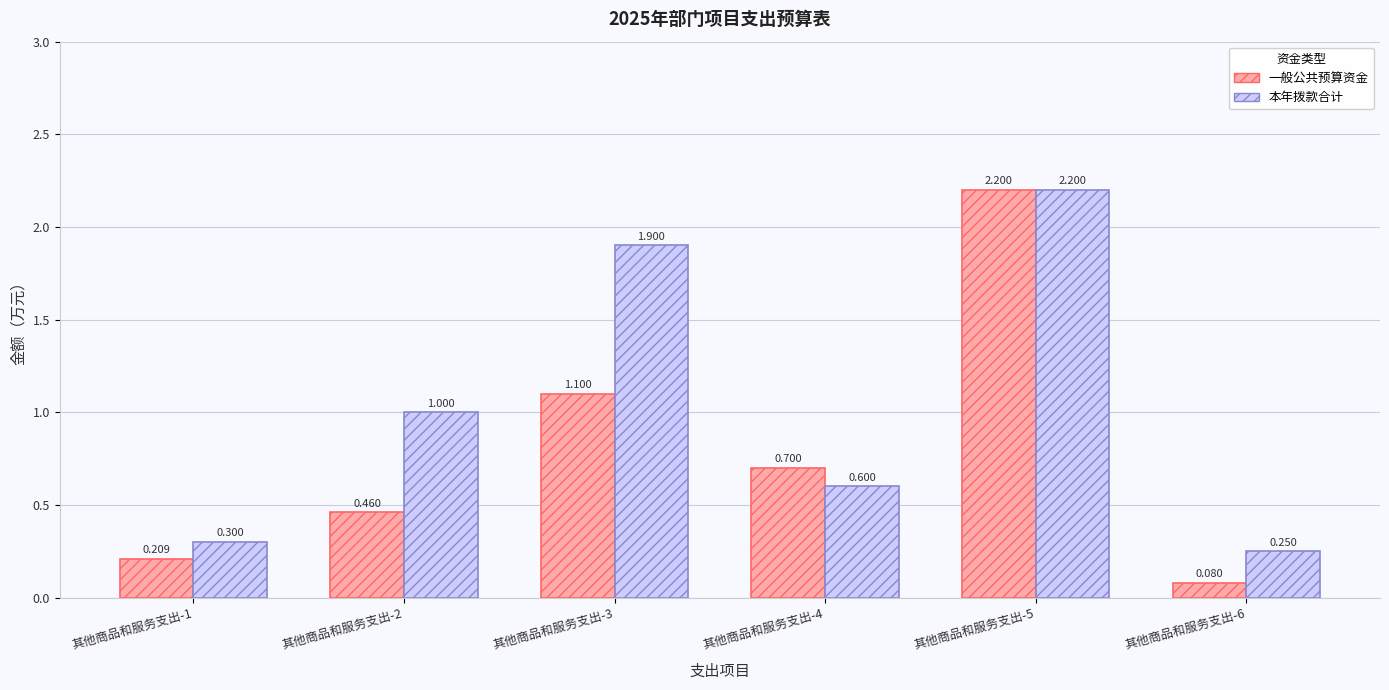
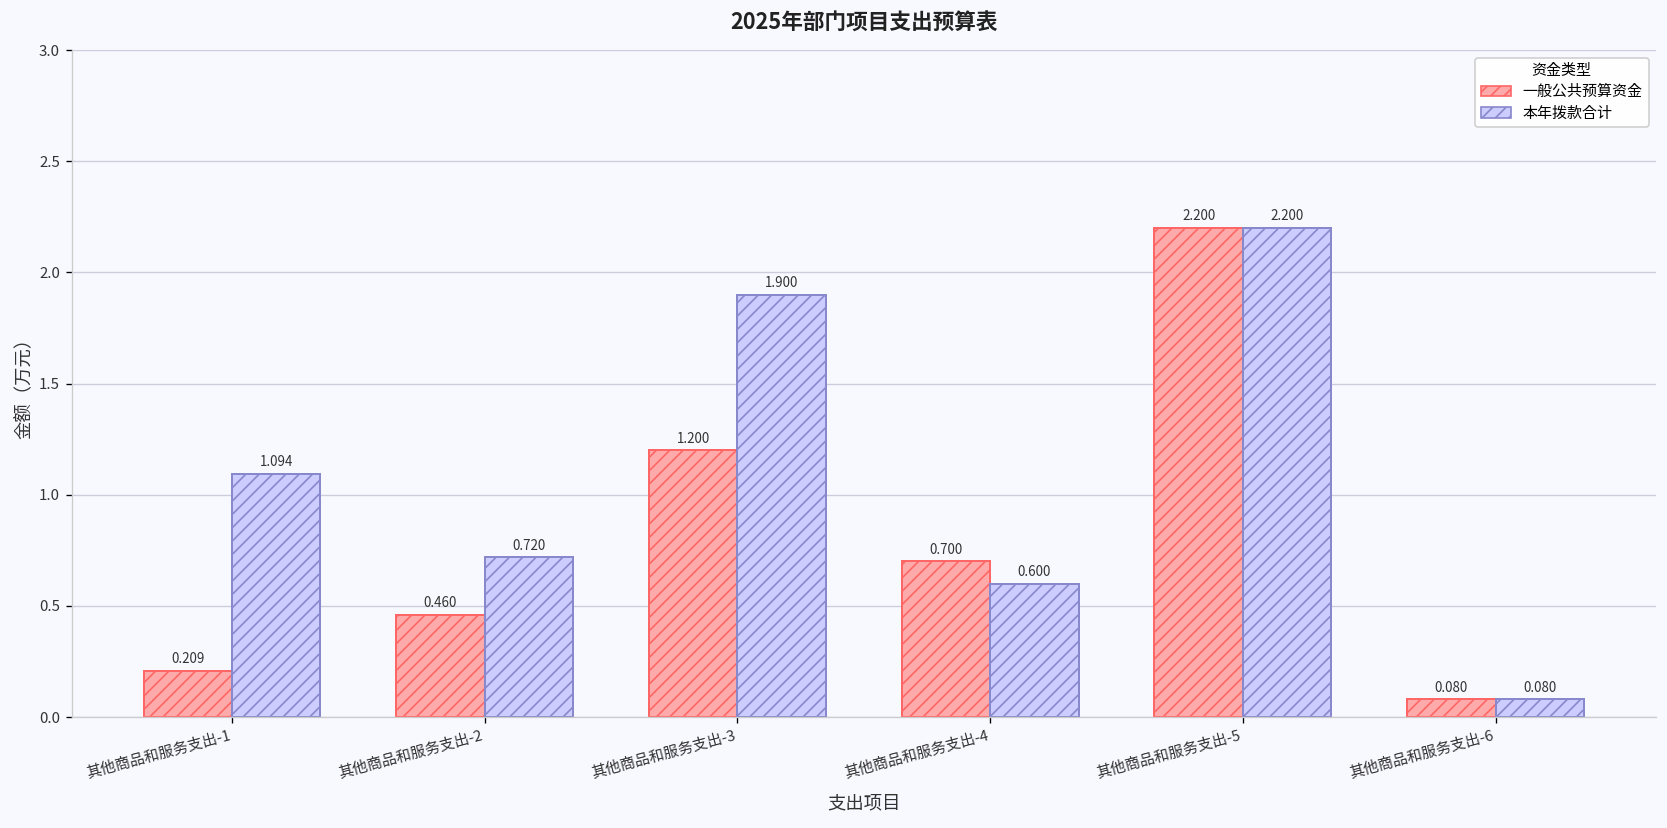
  {
    "一般公共预算资金": {
      "其他商品和服务支出-1": 0.209,
      "其他商品和服务支出-2": 0.460,
-     "其他商品和服务支出-3": 1.100,
+     "其他商品和服务支出-3": 1.200,
      "其他商品和服务支出-4": 0.700,
      "其他商品和服务支出-5": 2.200,
      "其他商品和服务支出-6": 0.080
    },
    "本年拨款合计": {
-     "其他商品和服务支出-1": 0.300,
-     "其他商品和服务支出-2": 1.000,
+     "其他商品和服务支出-1": 1.094,
+     "其他商品和服务支出-2": 0.720,
      "其他商品和服务支出-3": 1.900,
      "其他商品和服务支出-4": 0.600,
      "其他商品和服务支出-5": 2.200,
-     "其他商品和服务支出-6": 0.250
+     "其他商品和服务支出-6": 0.080
    }
  }
